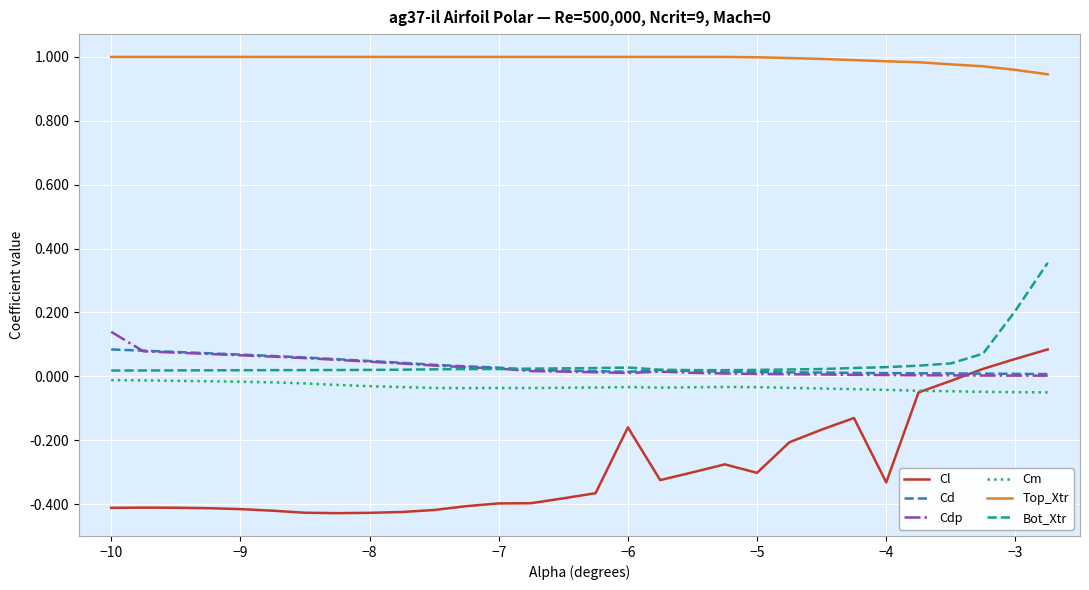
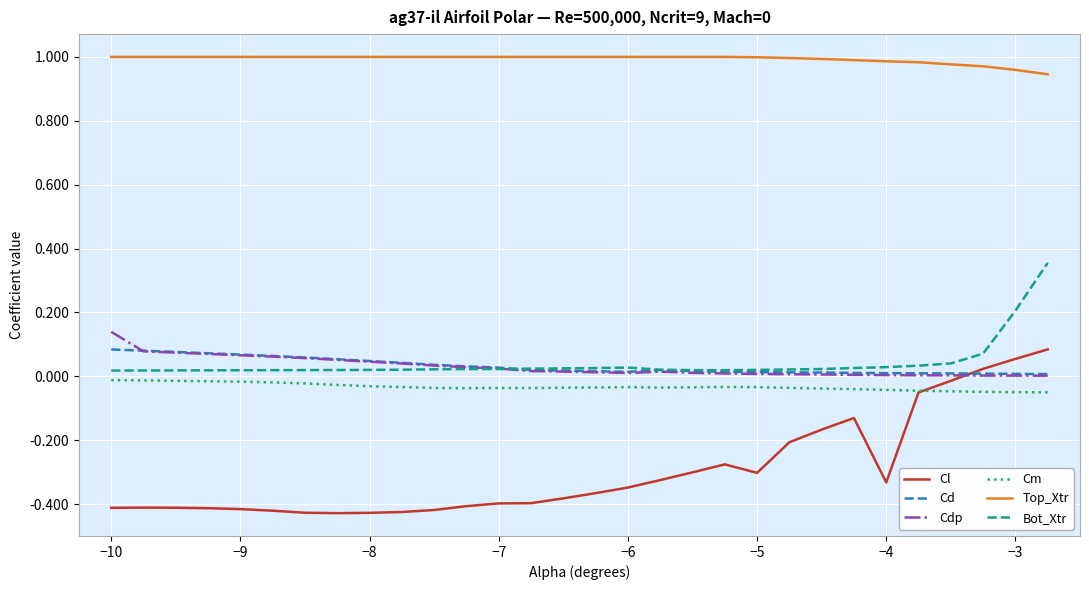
  {
    "Cl": {
      "−10": -0.41,
      "−9": -0.42,
      "−8": -0.43,
      "−7": -0.40,
-     "−6": -0.16,
+     "−6": -0.35,
      "−5": -0.30,
      "−4": -0.33,
      "−3": 0.05
    },
    "Cd": {
      "−10": 0.08
    },
    "Cdp": {
      "−10": 0.14
    },
    "Top_Xtr": {
      "−10": 1.00,
      "−9": 1.00,
      "−8": 1.00,
      "−7": 1.00,
      "−6": 1.00,
      "−5": 1.00,
      "−4": 0.99,
      "−3": 0.96
    }
  }
